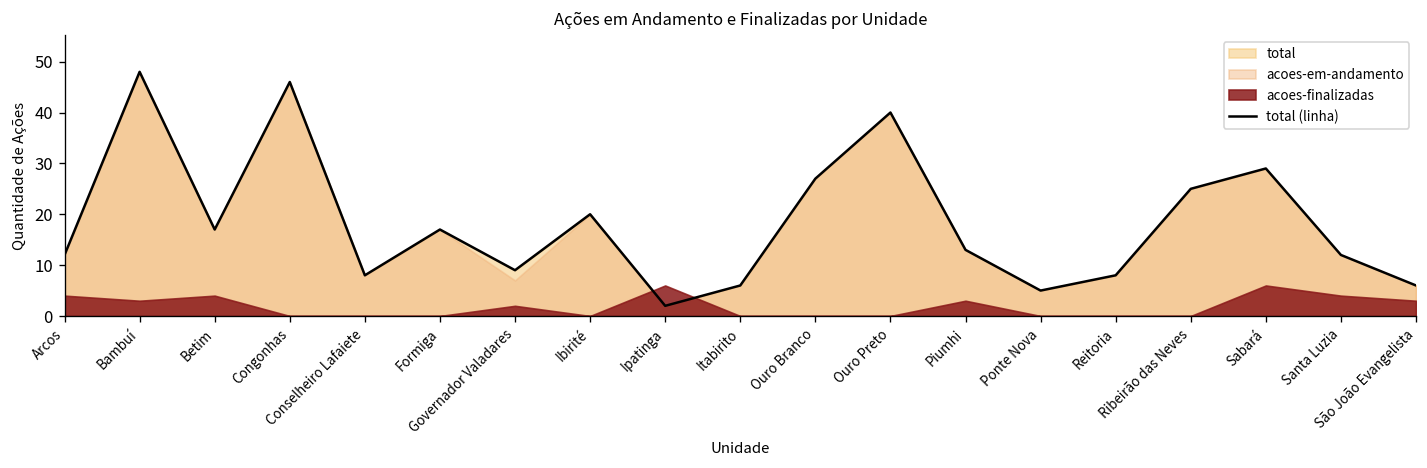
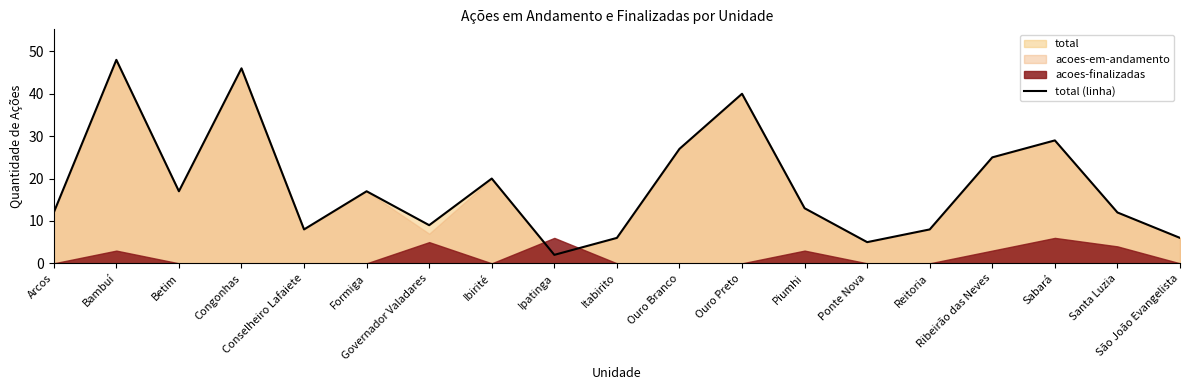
  {
    "acoes-finalizadas": {
-     "Arcos": 4,
+     "Arcos": 0,
      "Bambuí": 3,
-     "Betim": 4,
+     "Betim": 0,
      "Congonhas": 0,
      "Conselheiro Lafaiete": 0,
      "Formiga": 0,
-     "Governador Valadares": 2,
+     "Governador Valadares": 5,
      "Ibirité": 0,
      "Ipatinga": 6,
      "Itabirito": 0,
      "Ouro Branco": 0,
      "Ouro Preto": 0,
      "Piumhi": 3,
      "Ponte Nova": 0,
      "Reitoria": 0,
-     "Ribeirão das Neves": 0,
+     "Ribeirão das Neves": 3,
      "Sabará": 6,
      "Santa Luzia": 4,
-     "São João Evangelista": 3
+     "São João Evangelista": 0
    }
  }
